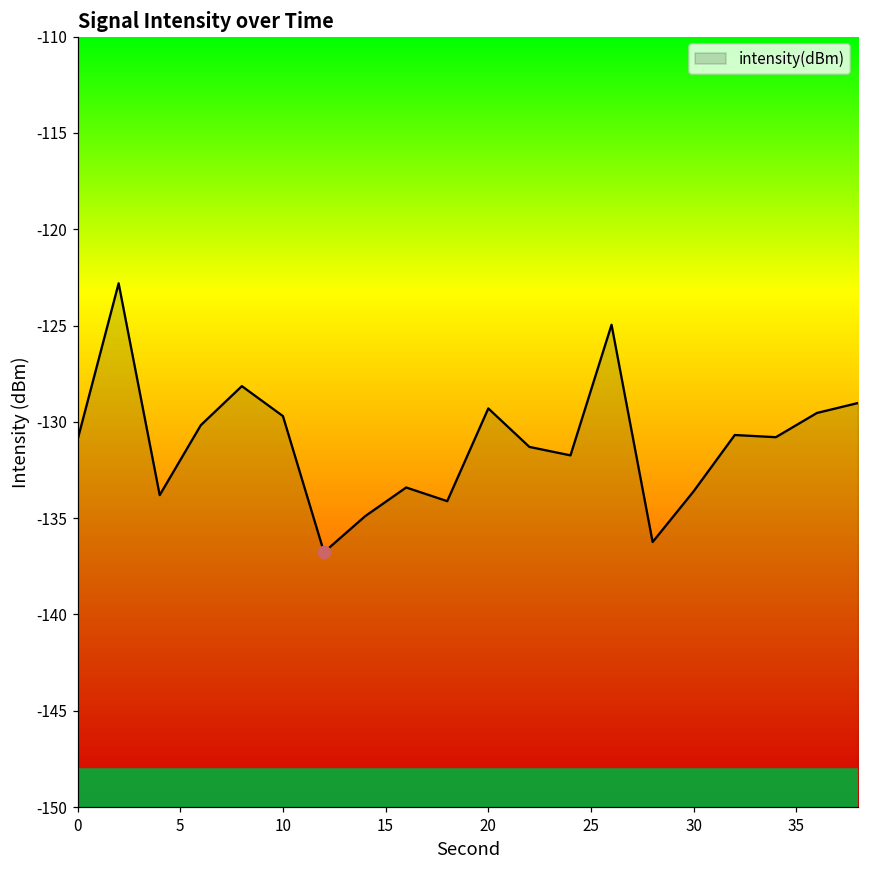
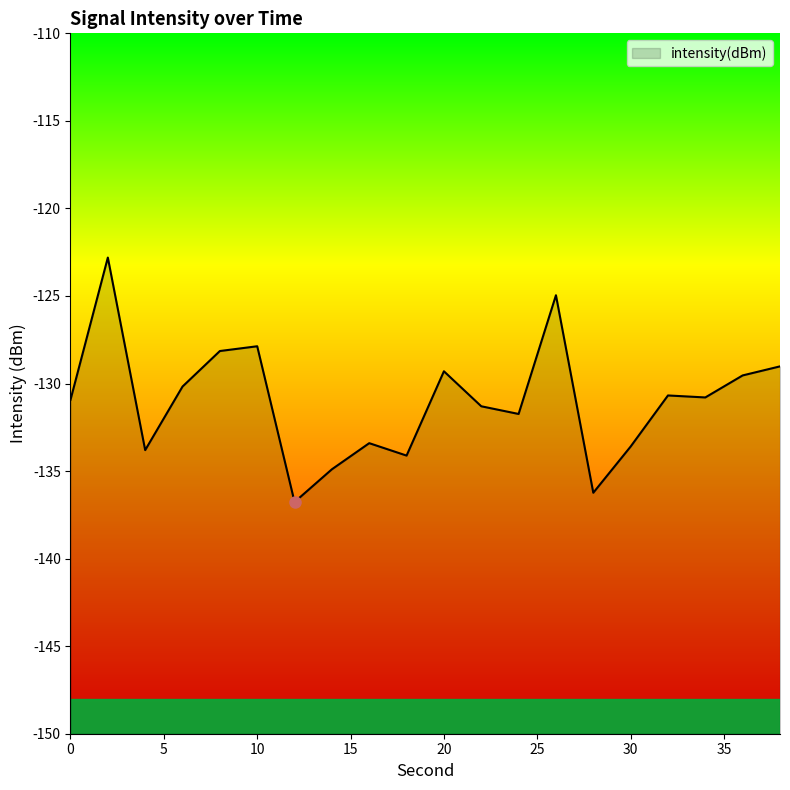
  {
    "intensity(dBm)": {
      "0": -130.9,
-     "10": -129.7,
+     "10": -127.9,
      "20": -129.3,
      "30": -133.6
    }
  }
